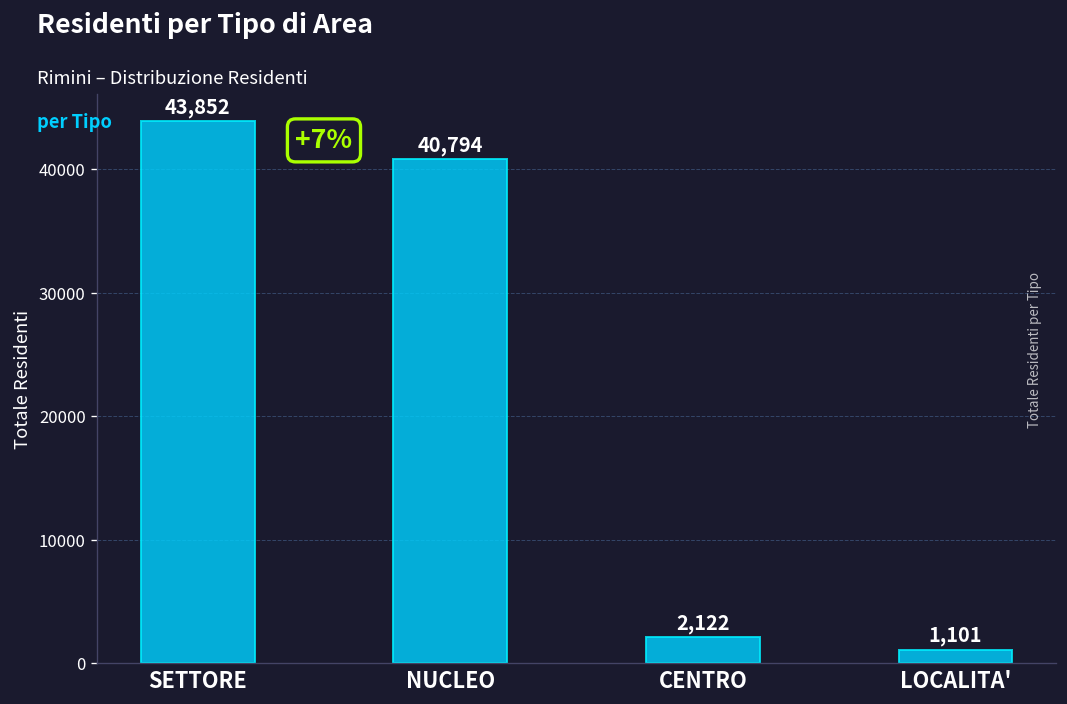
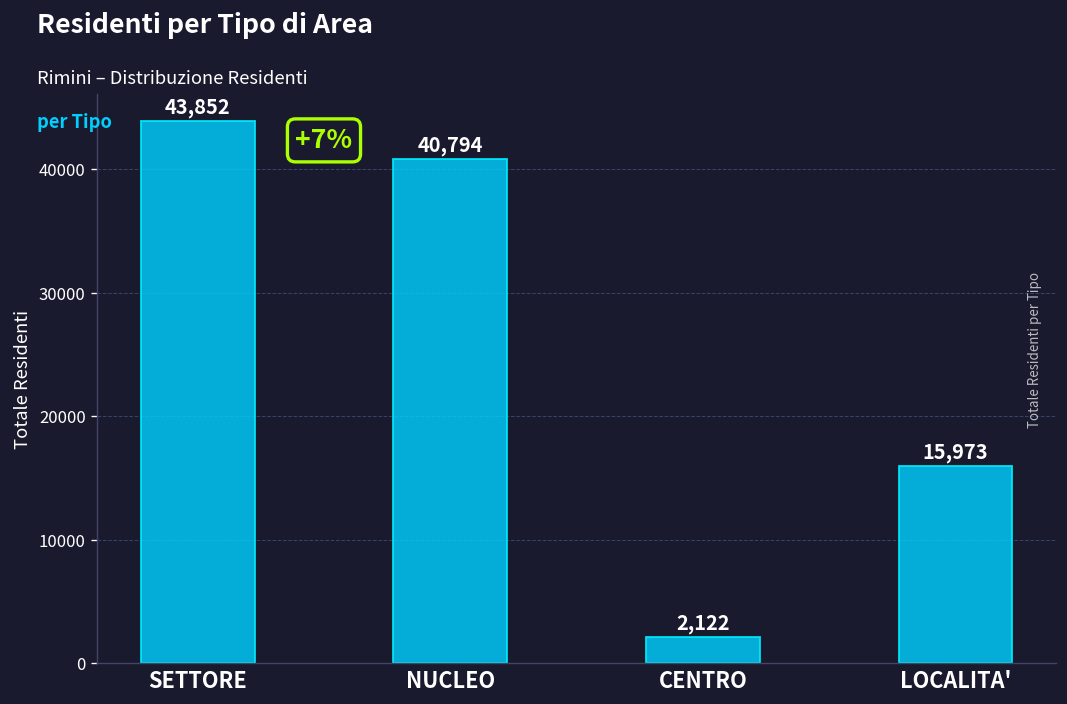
  {
    "SETTORE": "43,852",
    "NUCLEO": "40,794",
    "CENTRO": "2,122",
-   "LOCALITA'": "1,101"
+   "LOCALITA'": "15,973"
  }
